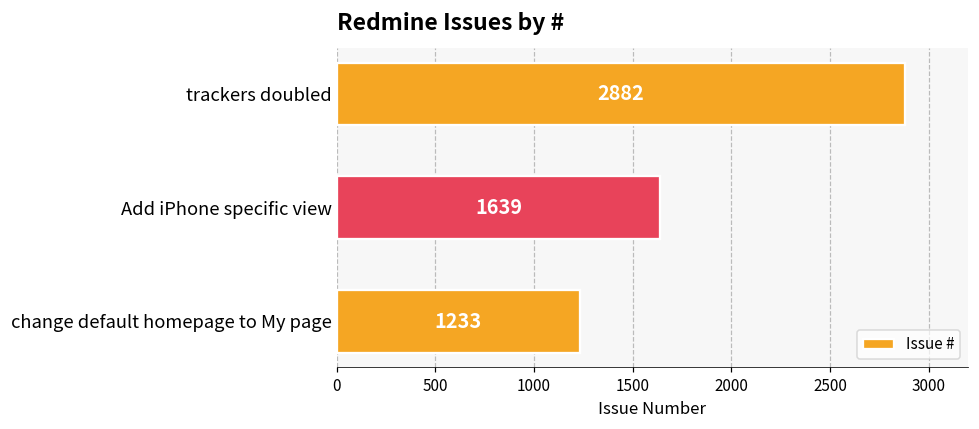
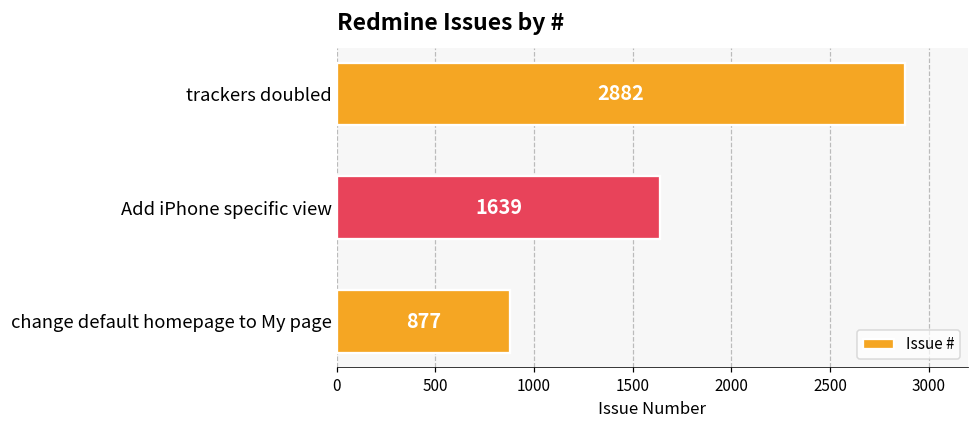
  {
    "trackers doubled": 2882,
    "Add iPhone specific view": 1639,
-   "change default homepage to My page": 1233
+   "change default homepage to My page": 877
  }
